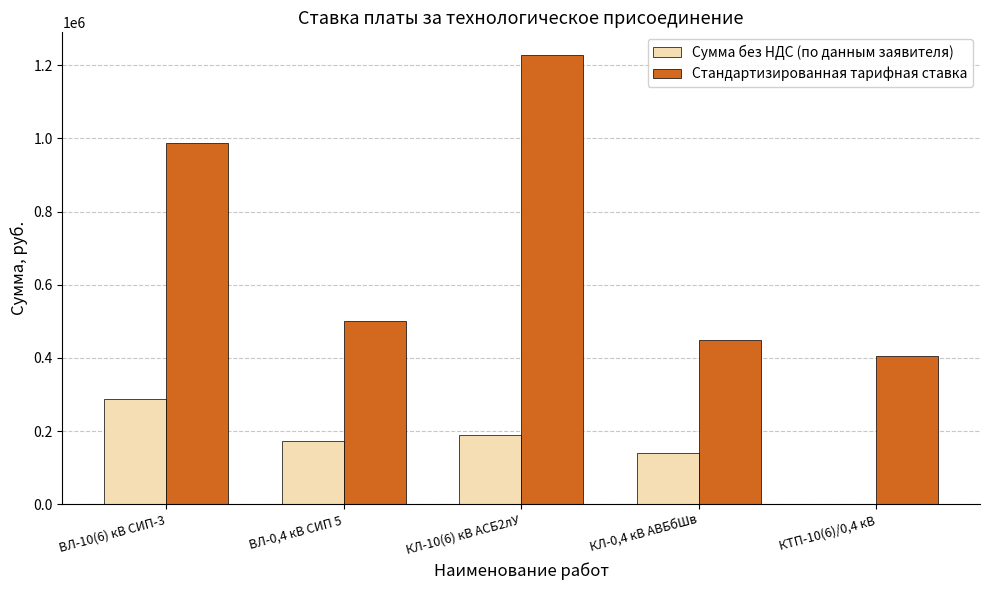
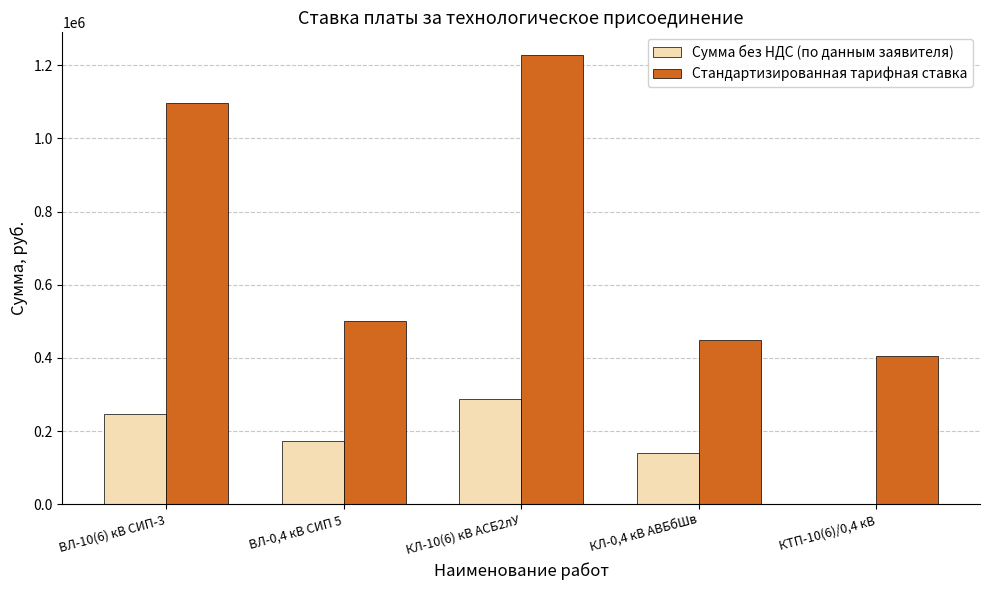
  {
    "Сумма без НДС (по данным заявителя)": {
-     "ВЛ-10(6) кВ СИП-3": 290000,
+     "ВЛ-10(6) кВ СИП-3": 250000,
      "ВЛ-0,4 кВ СИП 5": 170000,
-     "КЛ-10(6) кВ АСБ2лУ": 190000,
+     "КЛ-10(6) кВ АСБ2лУ": 290000,
      "КЛ-0,4 кВ АВБбШв": 140000
    },
    "Стандартизированная тарифная ставка": {
-     "ВЛ-10(6) кВ СИП-3": 990000,
+     "ВЛ-10(6) кВ СИП-3": 1100000,
      "ВЛ-0,4 кВ СИП 5": 500000,
      "КЛ-10(6) кВ АСБ2лУ": 1230000,
      "КЛ-0,4 кВ АВБбШв": 450000,
      "КТП-10(6)/0,4 кВ": 400000
    }
  }
